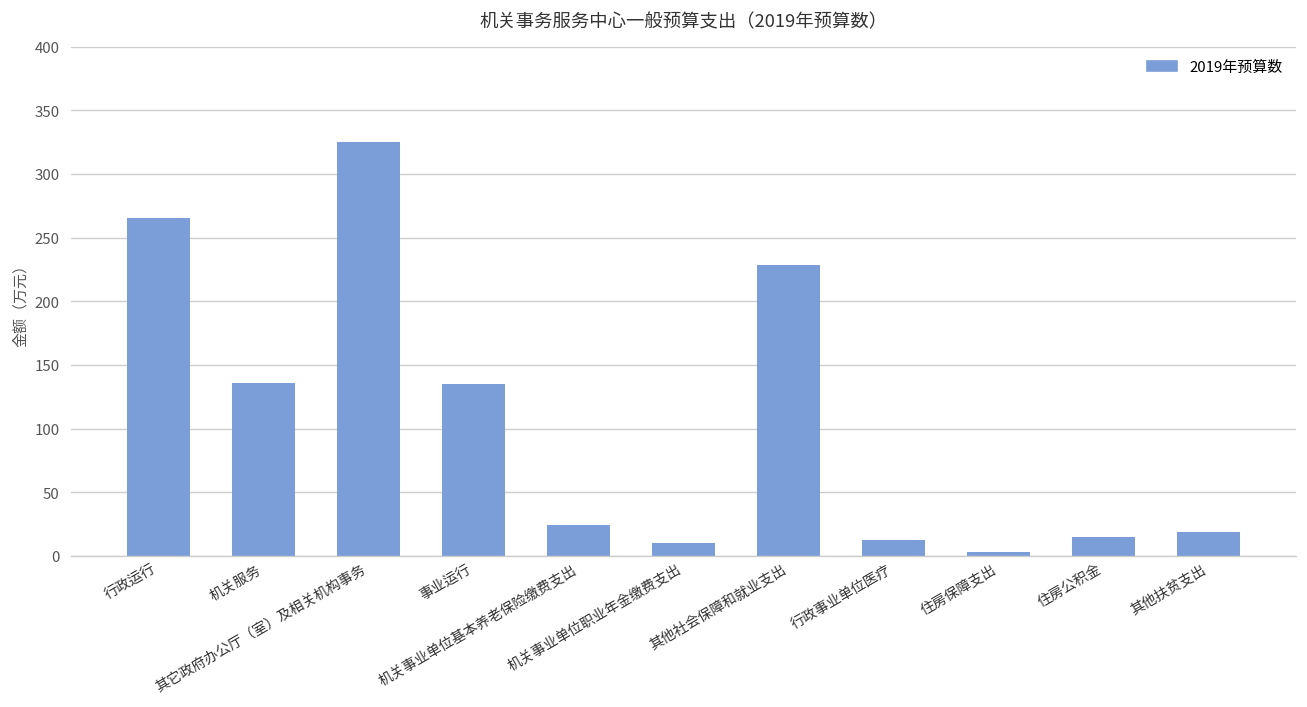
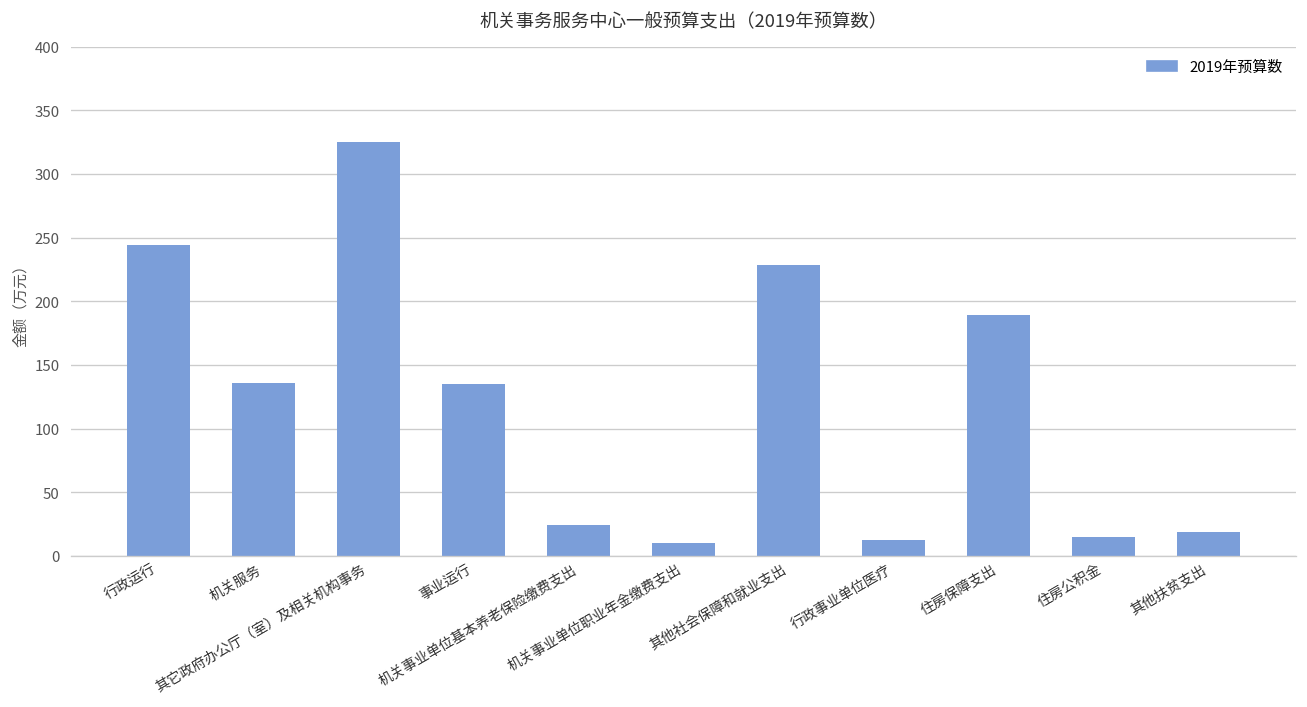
  {
-   "行政运行": 265,
+   "行政运行": 244,
    "机关服务": 136,
    "其它政府办公厅（室）及相关机构事务": 325,
    "事业运行": 135,
    "机关事业单位基本养老保险缴费支出": 24,
    "机关事业单位职业年金缴费支出": 10,
    "其他社会保障和就业支出": 229,
    "行政事业单位医疗": 12,
-   "住房保障支出": 3,
+   "住房保障支出": 189,
    "住房公积金": 15,
    "其他扶贫支出": 18
  }
